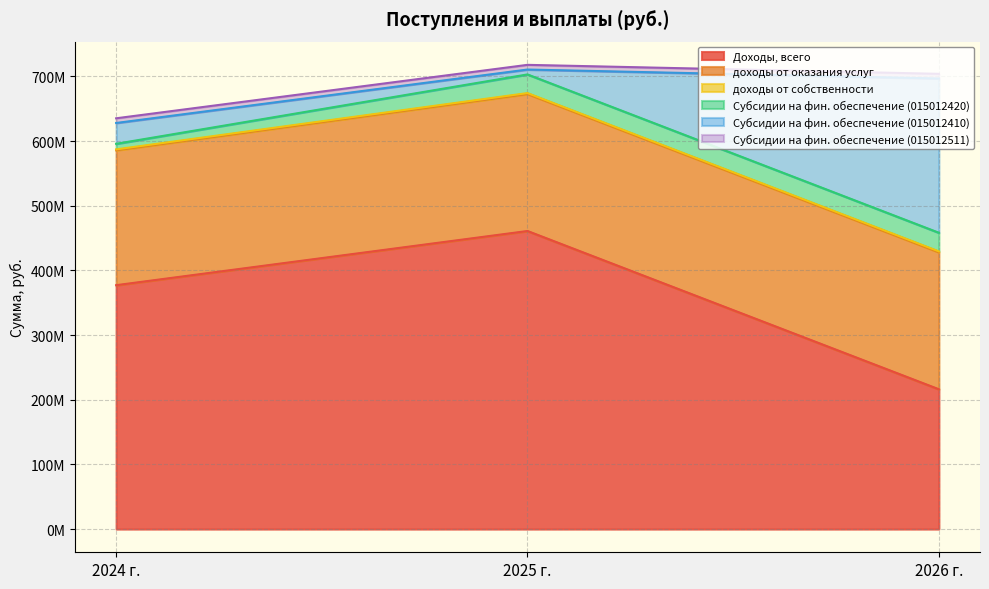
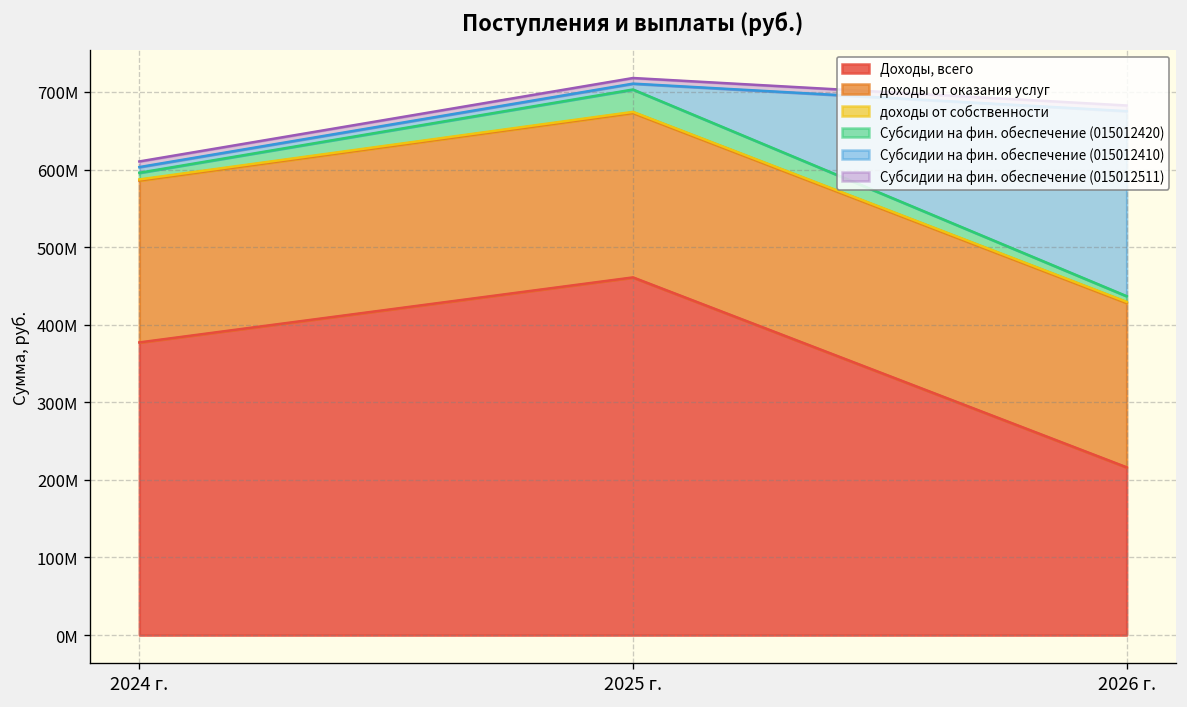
  {
    "Субсидии на фин. обеспечение (015012420)": {
      "2024 г.": 10000000,
      "2025 г.": 30000000,
-     "2026 г.": 30000000
+     "2026 г.": 10000000
    },
    "Субсидии на фин. обеспечение (015012410)": {
-     "2024 г.": 30000000,
+     "2024 г.": 10000000,
      "2025 г.": 10000000
    },
    "Субсидии на фин. обеспечение (015012511)": {
      "2024 г.": 10000000,
      "2025 г.": 10000000
    }
  }
